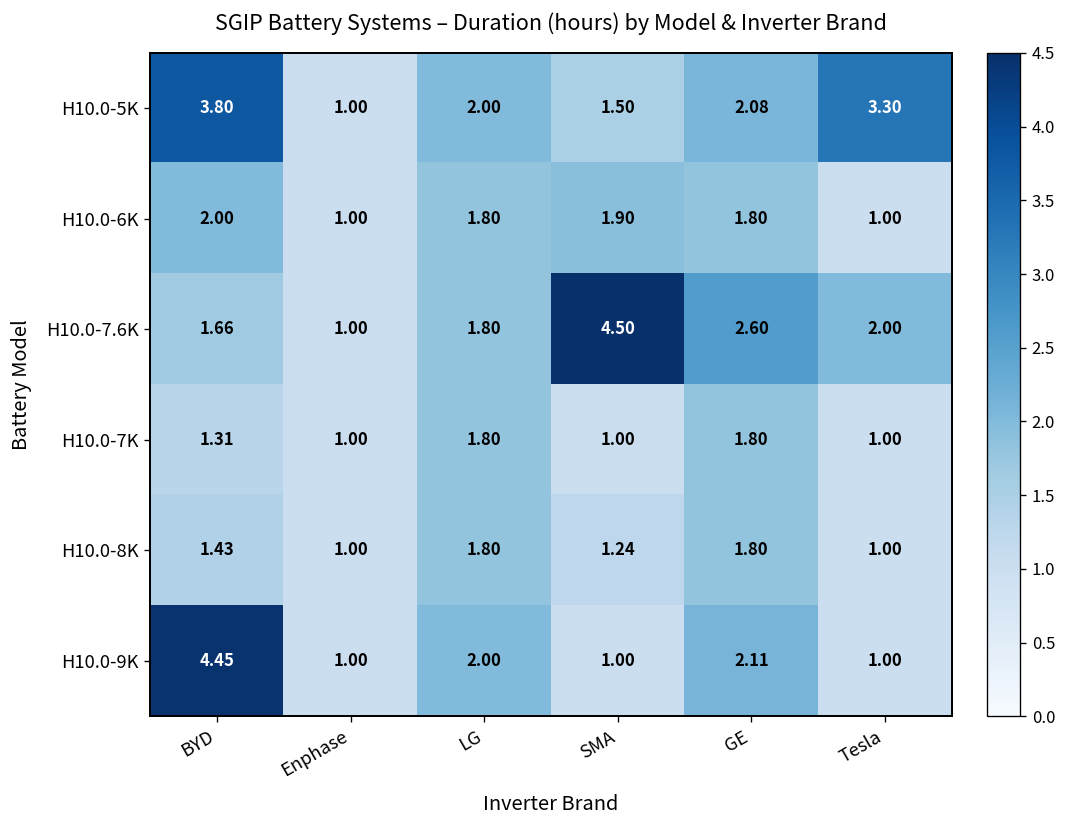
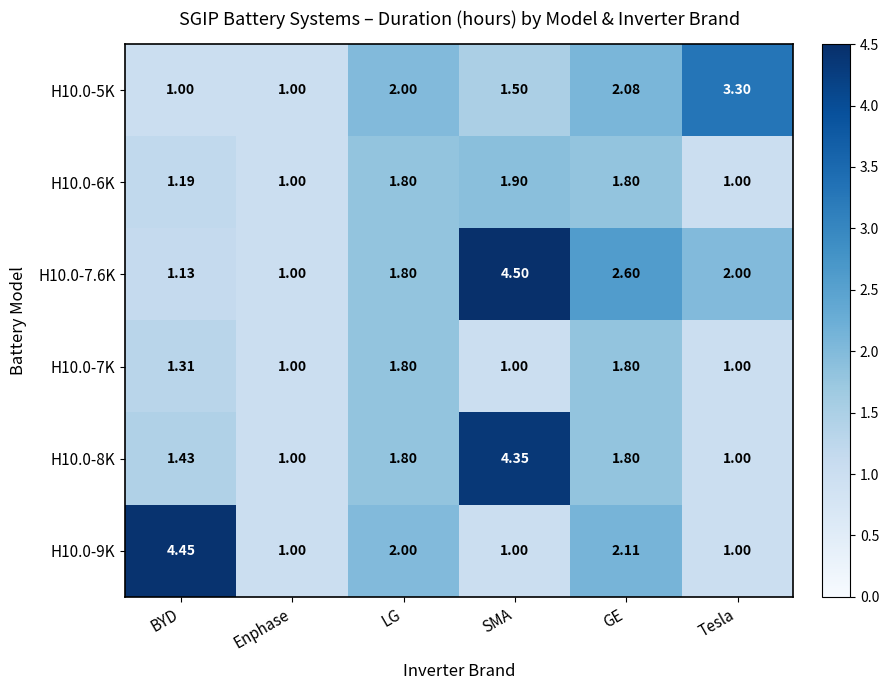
  {
    "H10.0-5K": {
-     "BYD": 3.80,
+     "BYD": 1.00,
      "Enphase": 1.00,
      "LG": 2.00,
      "SMA": 1.50,
      "GE": 2.08,
      "Tesla": 3.30
    },
    "H10.0-6K": {
-     "BYD": 2.00,
+     "BYD": 1.19,
      "Enphase": 1.00,
      "LG": 1.80,
      "SMA": 1.90,
      "GE": 1.80,
      "Tesla": 1.00
    },
    "H10.0-7.6K": {
-     "BYD": 1.66,
+     "BYD": 1.13,
      "Enphase": 1.00,
      "LG": 1.80,
      "SMA": 4.50,
      "GE": 2.60,
      "Tesla": 2.00
    },
    "H10.0-7K": {
      "BYD": 1.31,
      "Enphase": 1.00,
      "LG": 1.80,
      "SMA": 1.00,
      "GE": 1.80,
      "Tesla": 1.00
    },
    "H10.0-8K": {
      "BYD": 1.43,
      "Enphase": 1.00,
      "LG": 1.80,
-     "SMA": 1.24,
+     "SMA": 4.35,
      "GE": 1.80,
      "Tesla": 1.00
    },
    "H10.0-9K": {
      "BYD": 4.45,
      "Enphase": 1.00,
      "LG": 2.00,
      "SMA": 1.00,
      "GE": 2.11,
      "Tesla": 1.00
    }
  }
